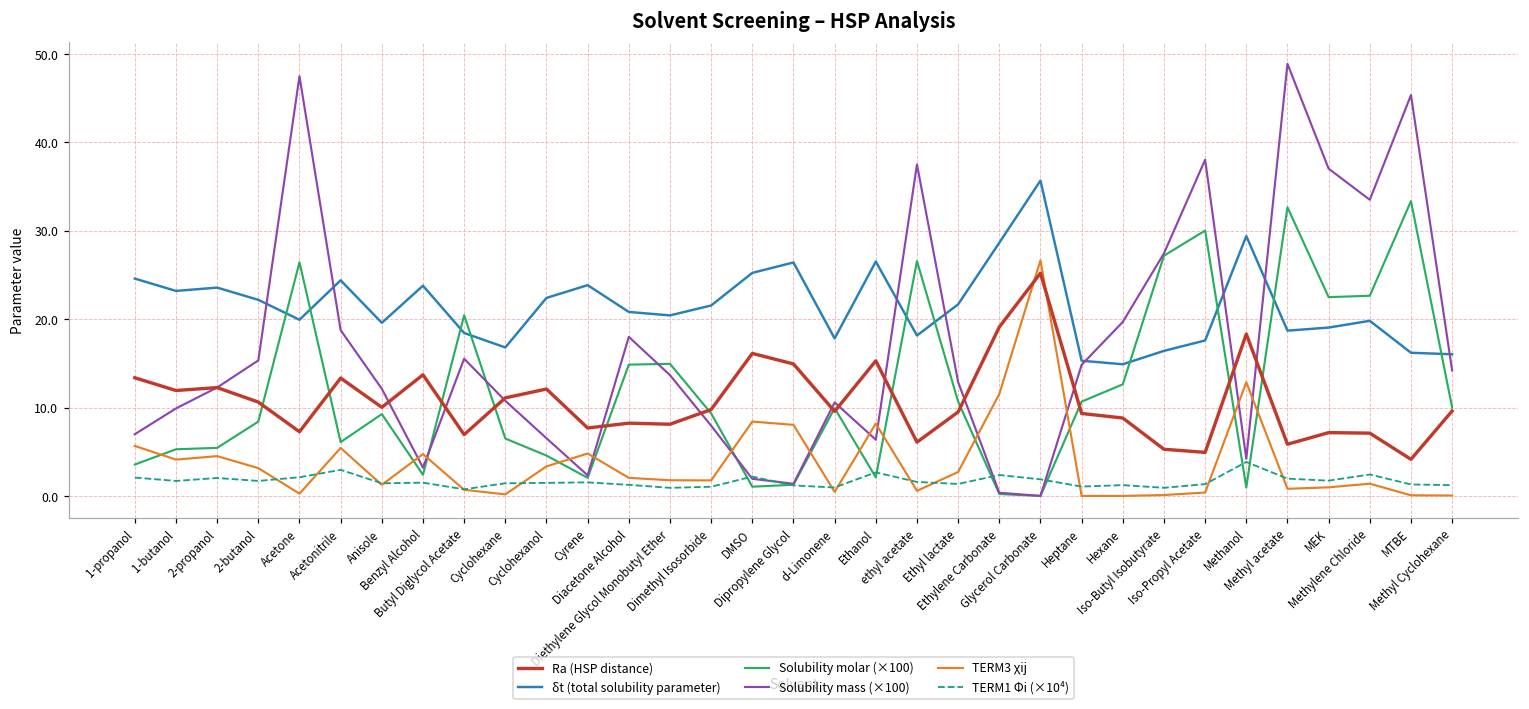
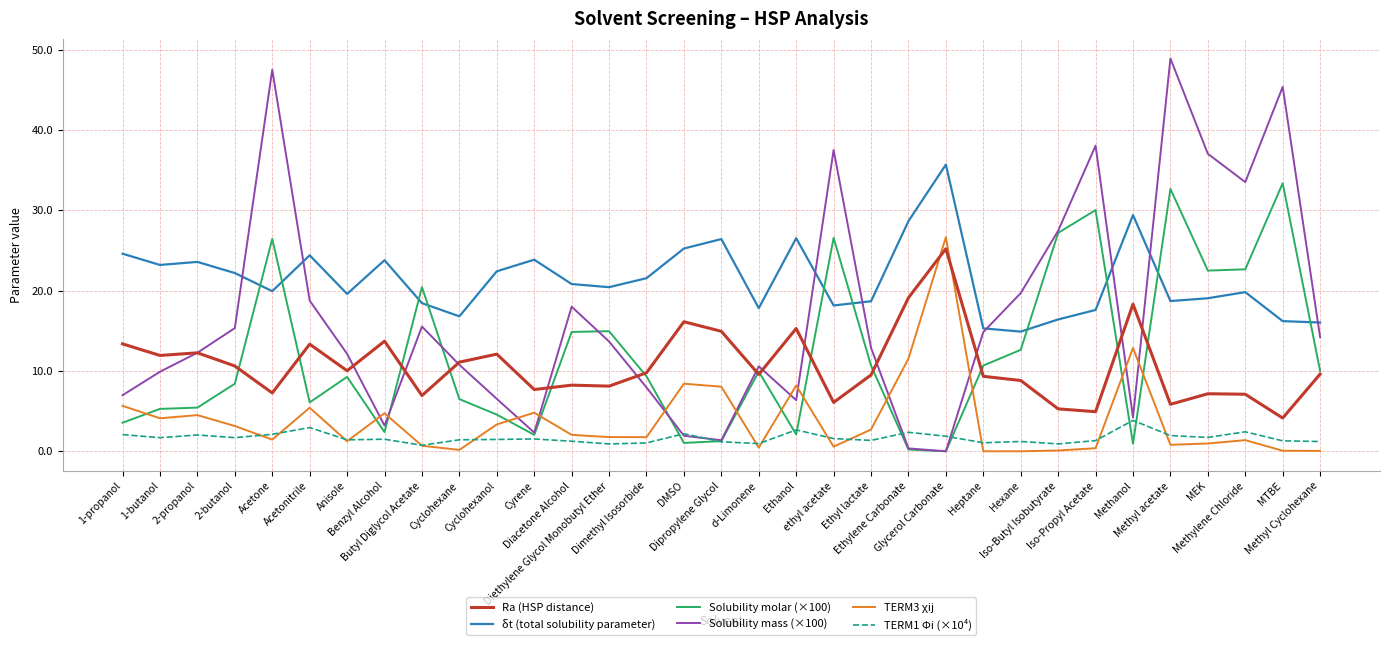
  {
    "Ra (HSP distance)": {
      "1-propanol": 13,
      "1-butanol": 12,
      "2-butanol": 11,
      "Acetone": 7,
      "Acetonitrile": 13,
      "Anisole": 10,
      "Benzyl Alcohol": 14,
      "Butyl Diglycol Acetate": 7,
      "Cyclohexane": 11,
      "Cyclohexanol": 12,
      "Cyrene": 8,
      "Diacetone Alcohol": 8,
      "Diethylene Glycol Monobutyl Ether": 8,
      "Dimethyl Isosorbide": 10,
      "DMSO": 16,
      "Dipropylene Glycol": 15,
      "d-Limonene": 10,
      "Ethanol": 15,
      "ethyl acetate": 6,
      "Ethyl lactate": 10,
      "Ethylene Carbonate": 19,
      "Glycerol Carbonate": 25,
      "Heptane": 9,
      "Hexane": 9,
      "Iso-Butyl Isobutyrate": 5,
      "Iso-Propyl Acetate": 5,
      "Methanol": 18,
      "Methyl acetate": 6,
      "MEK": 7,
      "Methylene Chloride": 7,
      "MTBE": 4,
      "Methyl Cyclohexane": 10
    },
    "δt (total solubility parameter)": {
      "1-propanol": 25,
      "1-butanol": 23,
      "2-propanol": 24,
      "2-butanol": 22,
      "Acetone": 20,
      "Acetonitrile": 24,
      "Anisole": 20,
      "Benzyl Alcohol": 24,
      "Butyl Diglycol Acetate": 18,
      "Cyclohexane": 17,
      "Cyclohexanol": 22,
      "Cyrene": 24,
      "Diacetone Alcohol": 21,
      "Diethylene Glycol Monobutyl Ether": 20,
      "Dimethyl Isosorbide": 22,
      "DMSO": 25,
      "Dipropylene Glycol": 26,
      "d-Limonene": 18,
      "Ethanol": 27,
      "ethyl acetate": 18,
-     "Ethyl lactate": 22,
+     "Ethyl lactate": 19,
      "Ethylene Carbonate": 29,
      "Glycerol Carbonate": 36,
      "Heptane": 15,
      "Hexane": 15,
      "Iso-Butyl Isobutyrate": 16,
      "Iso-Propyl Acetate": 18,
      "Methanol": 29,
      "Methyl acetate": 19,
      "MEK": 19,
      "Methylene Chloride": 20,
      "MTBE": 16,
      "Methyl Cyclohexane": 16
    },
    "Solubility mass (×100)": {
      "1-propanol": 7,
      "1-butanol": 10,
      "2-butanol": 15,
      "Acetone": 47,
      "Acetonitrile": 19,
      "Anisole": 12,
      "Benzyl Alcohol": 3,
      "Butyl Diglycol Acetate": 16,
      "Cyclohexane": 11,
      "Cyclohexanol": 7,
      "Diacetone Alcohol": 18,
      "Diethylene Glycol Monobutyl Ether": 14,
      "Dimethyl Isosorbide": 8,
      "d-Limonene": 11,
      "Ethanol": 6,
      "ethyl acetate": 38,
      "Ethyl lactate": 13,
      "Heptane": 15,
      "Hexane": 20,
      "Iso-Propyl Acetate": 38,
      "Methanol": 4,
      "Methyl acetate": 49,
      "MEK": 37,
      "Methylene Chloride": 34,
      "MTBE": 45,
      "Methyl Cyclohexane": 14
    },
    "TERM3 χij": {
      "1-propanol": 6,
      "1-butanol": 4,
      "2-propanol": 5,
      "2-butanol": 3,
-     "Acetone": 0,
+     "Acetone": 1,
      "Acetonitrile": 5,
      "Benzyl Alcohol": 5,
      "Cyclohexane": 0,
      "Cyclohexanol": 3,
      "Cyrene": 5,
      "Diacetone Alcohol": 2,
      "Diethylene Glycol Monobutyl Ether": 2,
      "Dimethyl Isosorbide": 2,
      "DMSO": 8,
      "Dipropylene Glycol": 8,
      "d-Limonene": 0,
      "Ethanol": 8,
      "ethyl acetate": 1,
      "Ethyl lactate": 3,
      "Ethylene Carbonate": 12,
      "Glycerol Carbonate": 27,
      "Heptane": 0,
      "Hexane": 0,
      "Iso-Butyl Isobutyrate": 0,
      "Iso-Propyl Acetate": 0,
      "Methanol": 13,
      "Methyl acetate": 1,
      "MEK": 1,
      "Methylene Chloride": 1,
      "MTBE": 0,
      "Methyl Cyclohexane": 0
    }
  }
